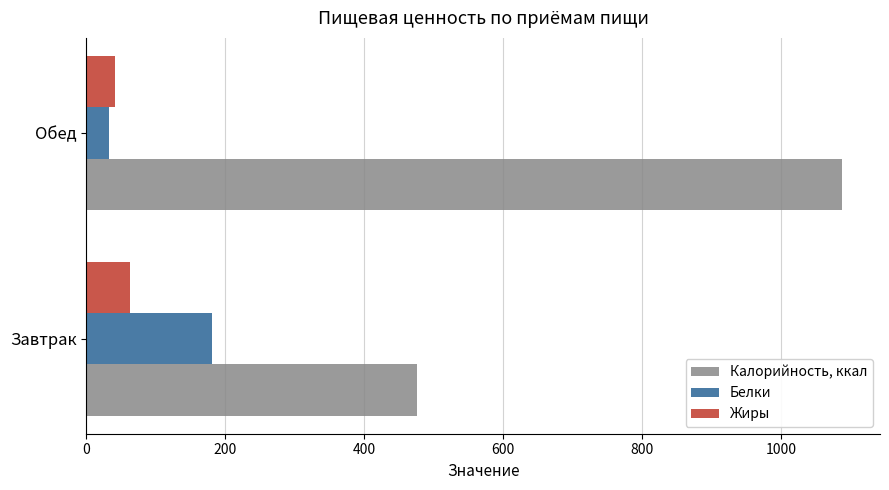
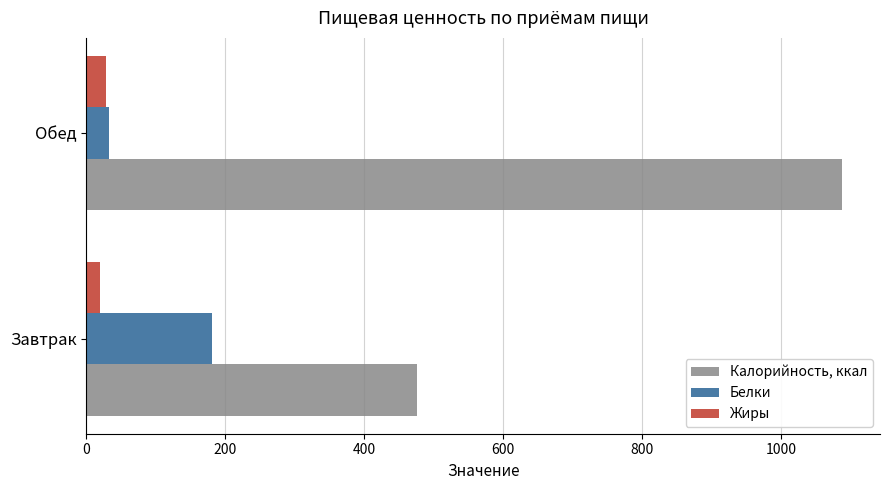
  {
    "Калорийность, ккал": {
      "Обед": 1090,
      "Завтрак": 480
    },
    "Белки": {
      "Обед": 30,
      "Завтрак": 180
    },
    "Жиры": {
-     "Обед": 40,
-     "Завтрак": 60
+     "Обед": 30,
+     "Завтрак": 20
    }
  }
